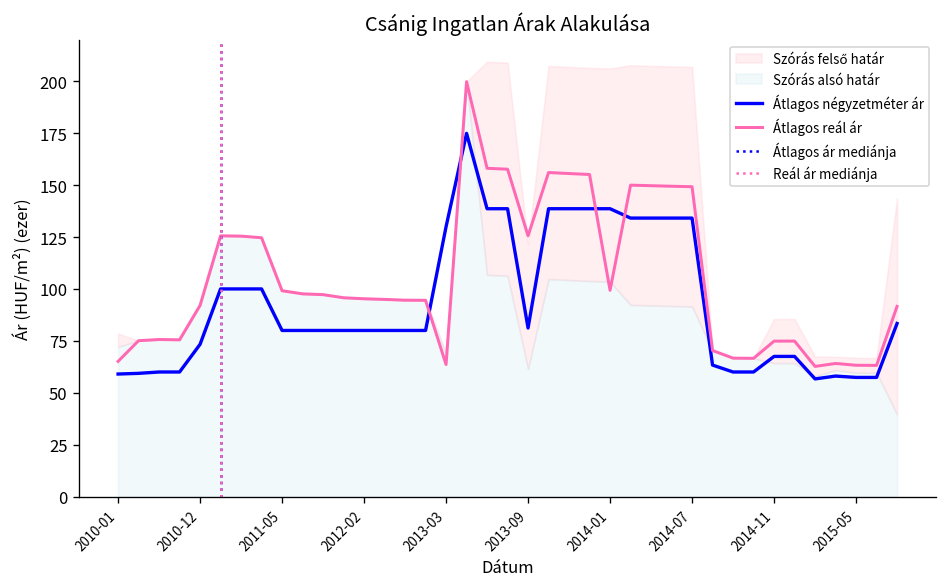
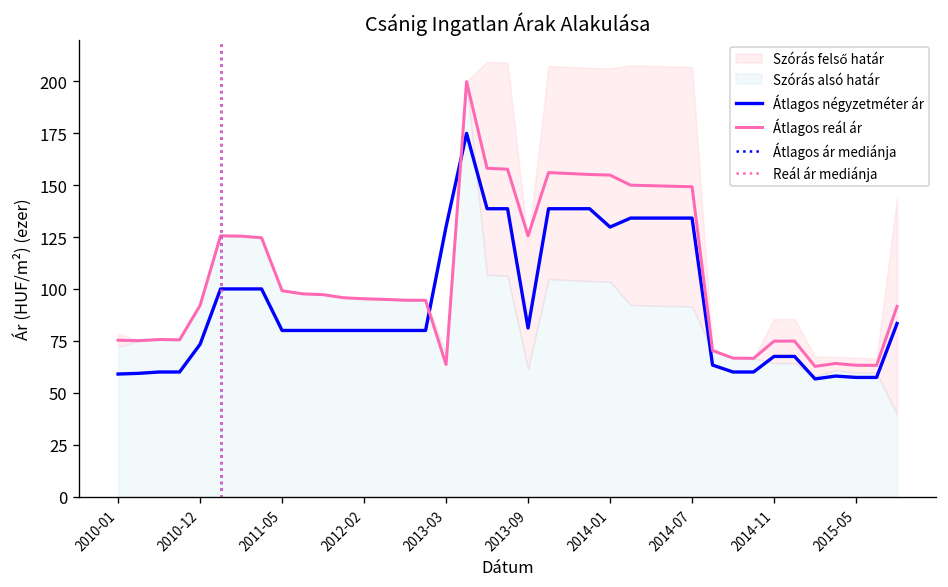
  {
    "Átlagos négyzetméter ár": {
      "2010-01": 59,
      "2010-12": 73,
      "2011-05": 80,
      "2012-02": 80,
      "2013-03": 130,
      "2013-09": 81,
-     "2014-01": 139,
+     "2014-01": 130,
      "2014-07": 134,
      "2014-11": 68,
      "2015-05": 57
    },
    "Átlagos reál ár": {
-     "2010-01": 65,
+     "2010-01": 75,
      "2013-03": 64,
      "2013-09": 126,
-     "2014-01": 99,
+     "2014-01": 155,
      "2014-07": 149,
      "2014-11": 75,
      "2015-05": 63
    }
  }
